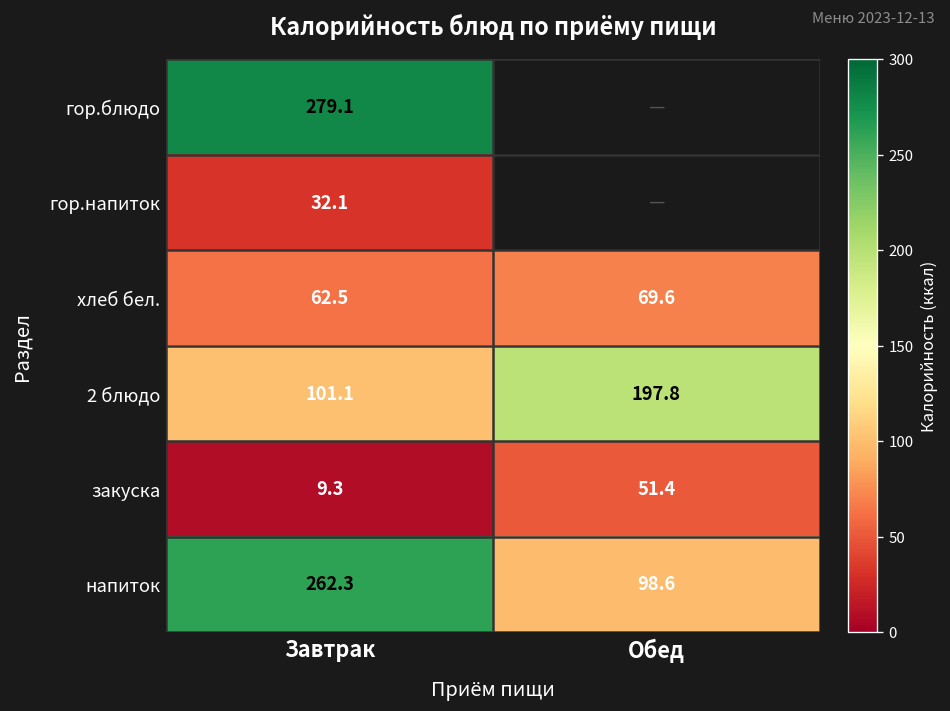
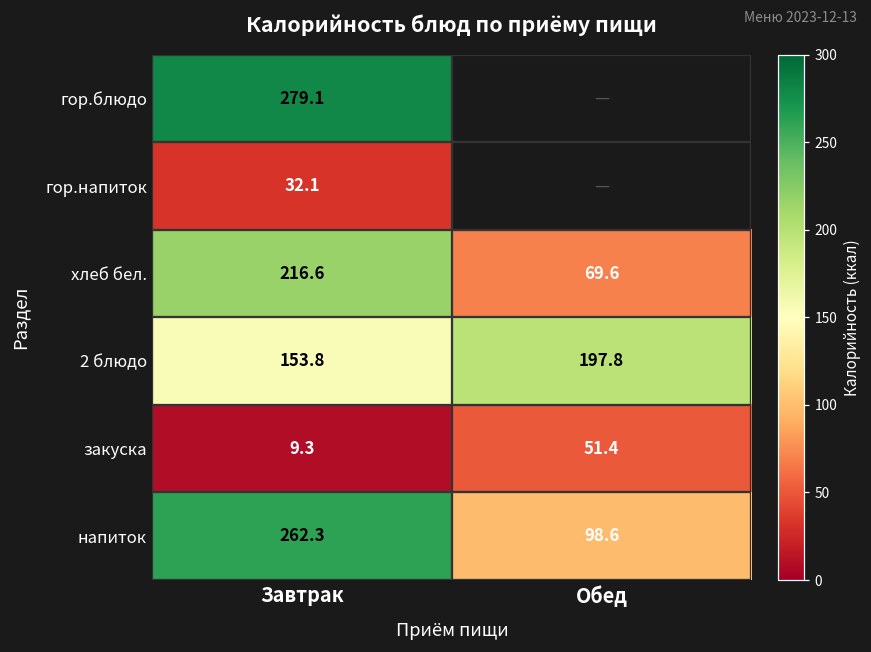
  {
    "гор.блюдо": {
      "Завтрак": 279.1
    },
    "гор.напиток": {
      "Завтрак": 32.1
    },
    "хлеб бел.": {
-     "Завтрак": 62.5,
+     "Завтрак": 216.6,
      "Обед": 69.6
    },
    "2 блюдо": {
-     "Завтрак": 101.1,
+     "Завтрак": 153.8,
      "Обед": 197.8
    },
    "закуска": {
      "Завтрак": 9.3,
      "Обед": 51.4
    },
    "напиток": {
      "Завтрак": 262.3,
      "Обед": 98.6
    }
  }
